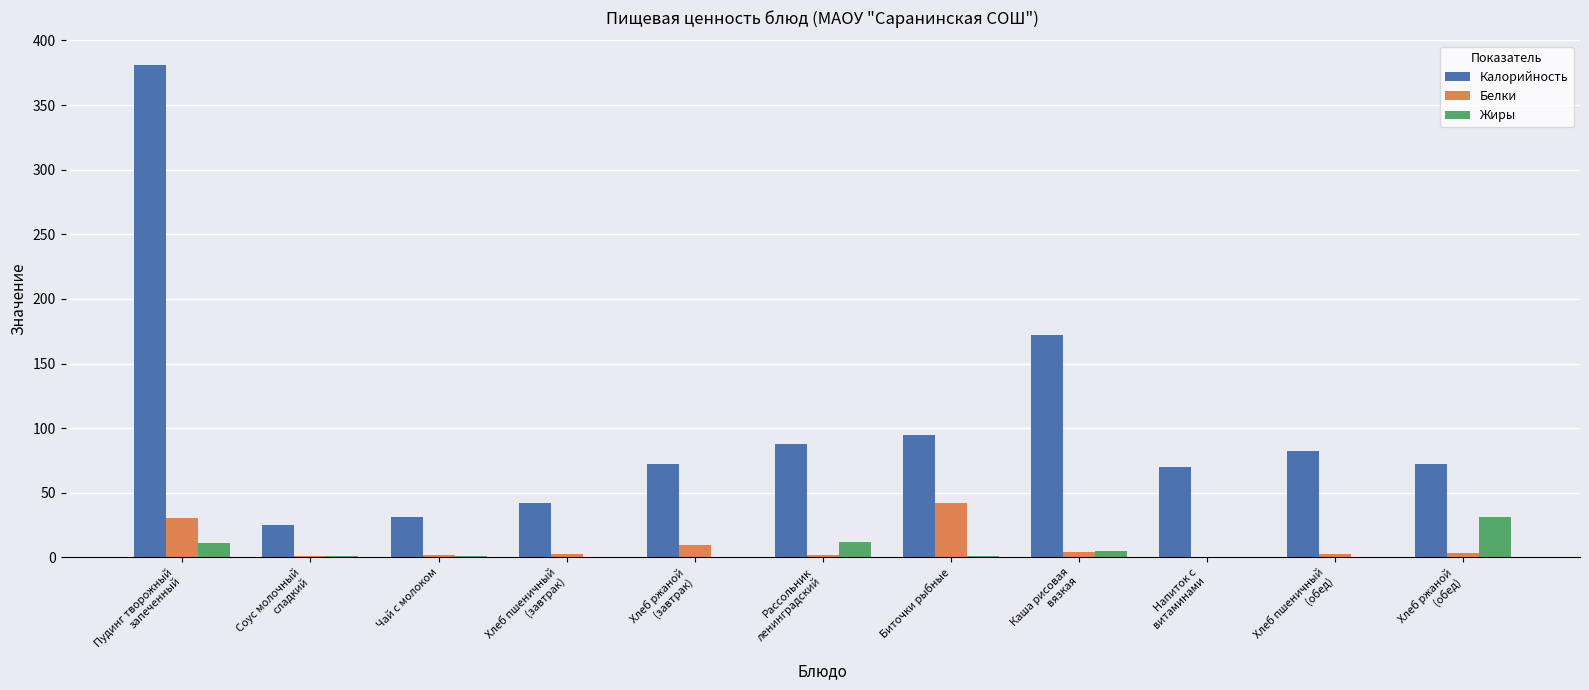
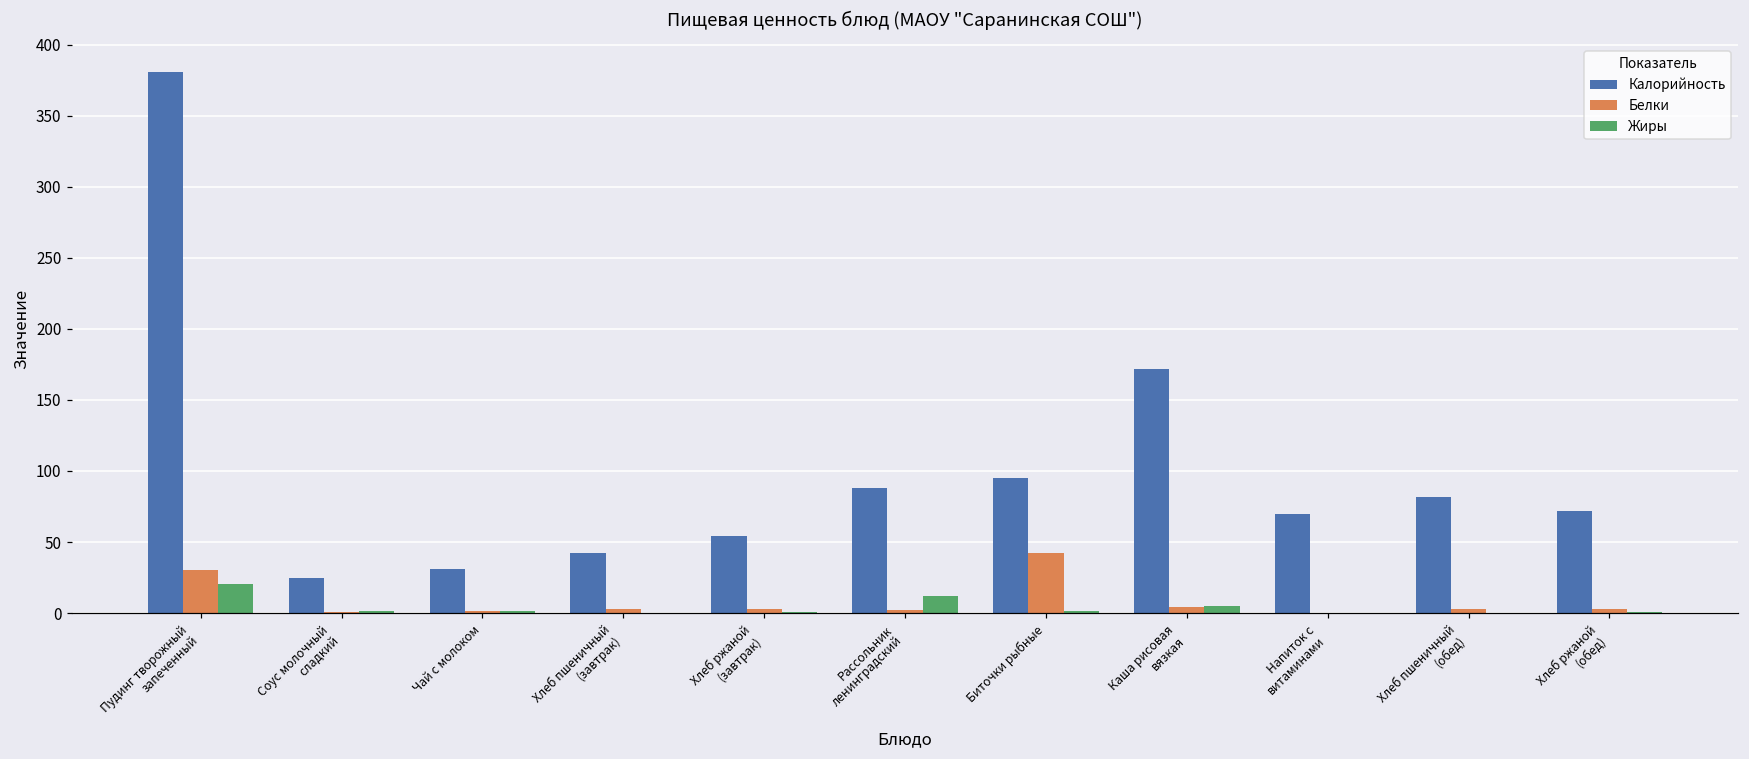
  {
    "Калорийность": {
      "Пудинг творожный запеченный": 381,
      "Соус молочный сладкий": 25,
      "Чай с молоком": 31,
      "Хлеб пшеничный (завтрак)": 42,
-     "Хлеб ржаной (завтрак)": 72,
+     "Хлеб ржаной (завтрак)": 54,
      "Рассольник ленинградский": 88,
      "Биточки рыбные": 95,
      "Каша рисовая вязкая": 172,
      "Напиток с витаминами": 70,
      "Хлеб пшеничный (обед)": 82,
      "Хлеб ржаной (обед)": 72
    },
    "Белки": {
      "Пудинг творожный запеченный": 30,
      "Хлеб пшеничный (завтрак)": 3,
-     "Хлеб ржаной (завтрак)": 10,
+     "Хлеб ржаной (завтрак)": 3,
      "Рассольник ленинградский": 2,
      "Биточки рыбные": 42,
      "Каша рисовая вязкая": 4,
      "Напиток с витаминами": 0,
      "Хлеб пшеничный (обед)": 3,
      "Хлеб ржаной (обед)": 3
    },
    "Жиры": {
-     "Пудинг творожный запеченный": 11,
+     "Пудинг творожный запеченный": 21,
      "Рассольник ленинградский": 12,
      "Каша рисовая вязкая": 5,
      "Напиток с витаминами": 0,
-     "Хлеб ржаной (обед)": 31
+     "Хлеб ржаной (обед)": 1
    }
  }
